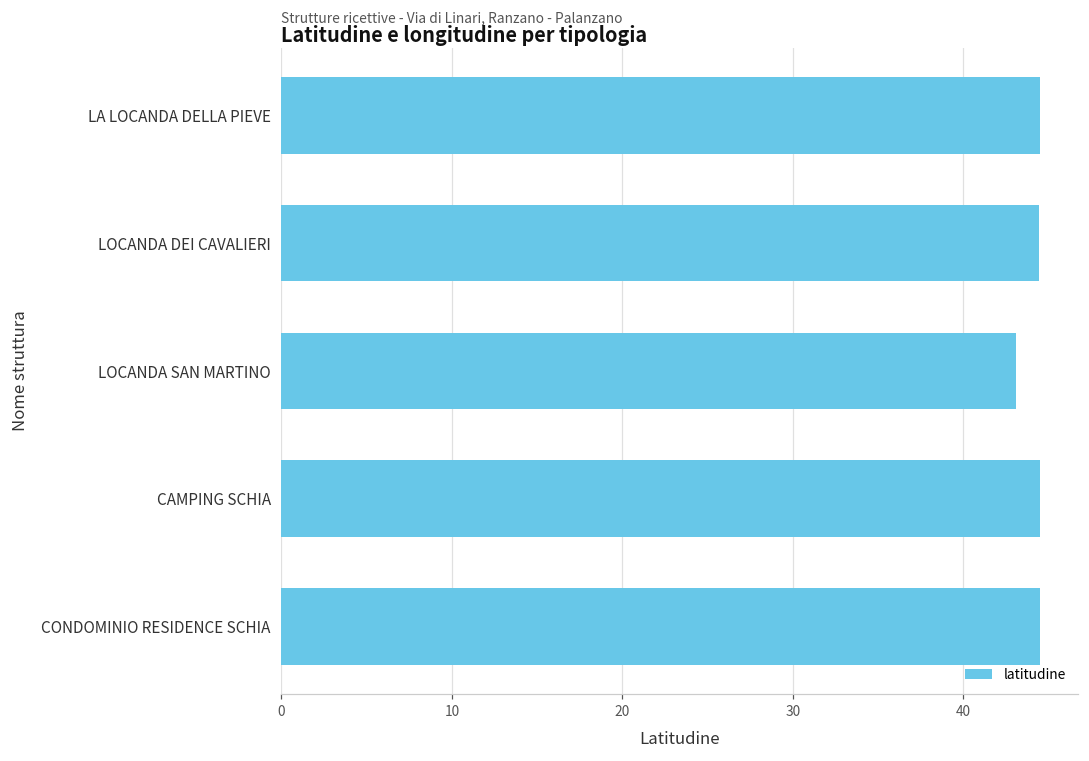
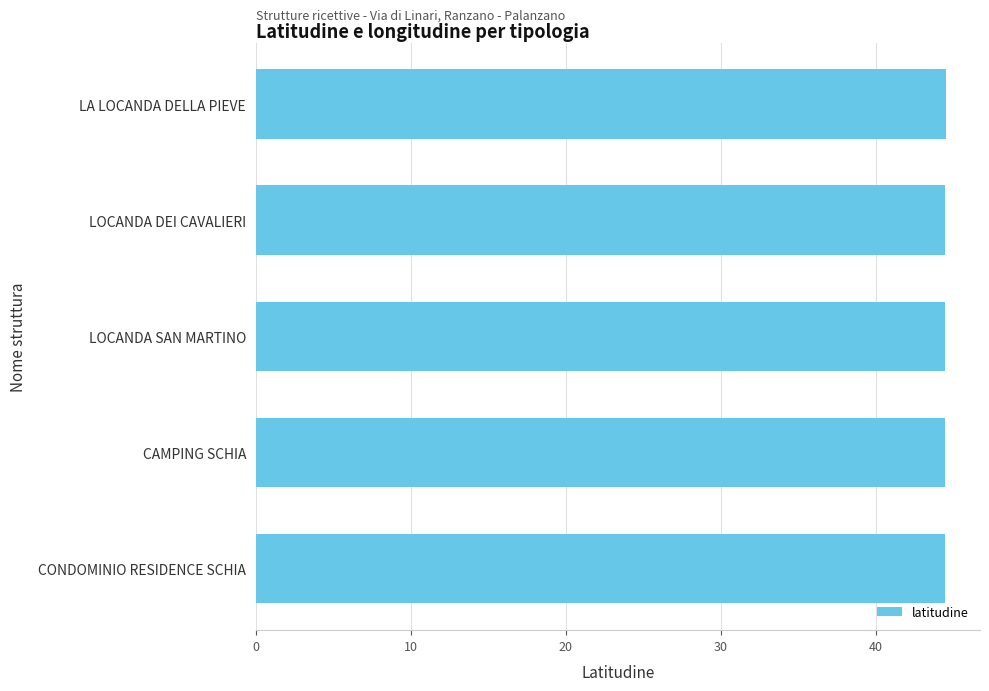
  {
    "LA LOCANDA DELLA PIEVE": 44.5,
    "LOCANDA DEI CAVALIERI": 44.5,
-   "LOCANDA SAN MARTINO": 43.1,
+   "LOCANDA SAN MARTINO": 44.4,
    "CAMPING SCHIA": 44.5,
    "CONDOMINIO RESIDENCE SCHIA": 44.5
  }
